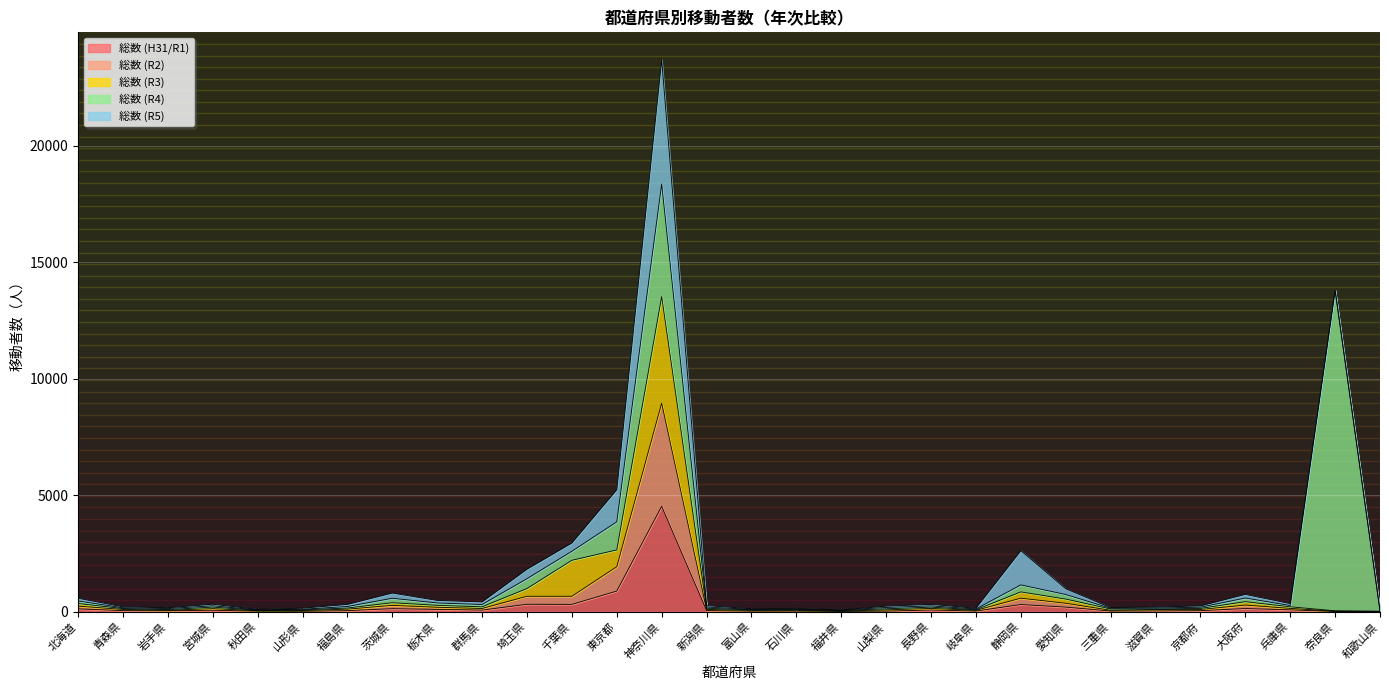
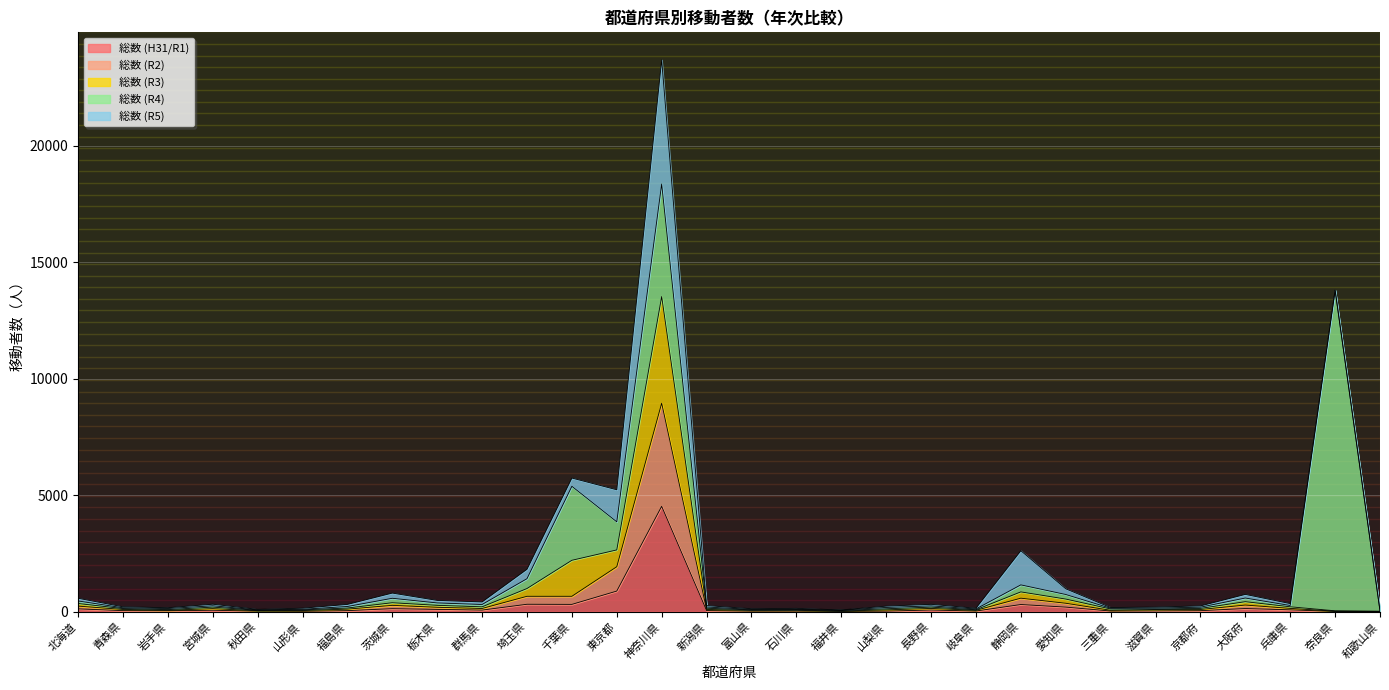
  {
    "総数 (R3)": {
      "茨城県": 100,
      "埼玉県": 300,
      "千葉県": 1500,
      "東京都": 700,
      "神奈川県": 4600,
      "静岡県": 300,
      "愛知県": 200,
      "大阪府": 100
    },
    "総数 (R4)": {
      "茨城県": 200,
      "埼玉県": 400,
-     "千葉県": 400,
+     "千葉県": 3200,
      "東京都": 1200,
      "神奈川県": 4800,
      "静岡県": 300,
      "愛知県": 200,
      "大阪府": 200
    },
    "総数 (R5)": {
      "北海道": 100,
      "茨城県": 200,
      "群馬県": 100,
      "埼玉県": 400,
      "千葉県": 400,
      "東京都": 1400,
      "神奈川県": 5300,
      "静岡県": 1500,
      "愛知県": 200,
      "大阪府": 200
    }
  }
